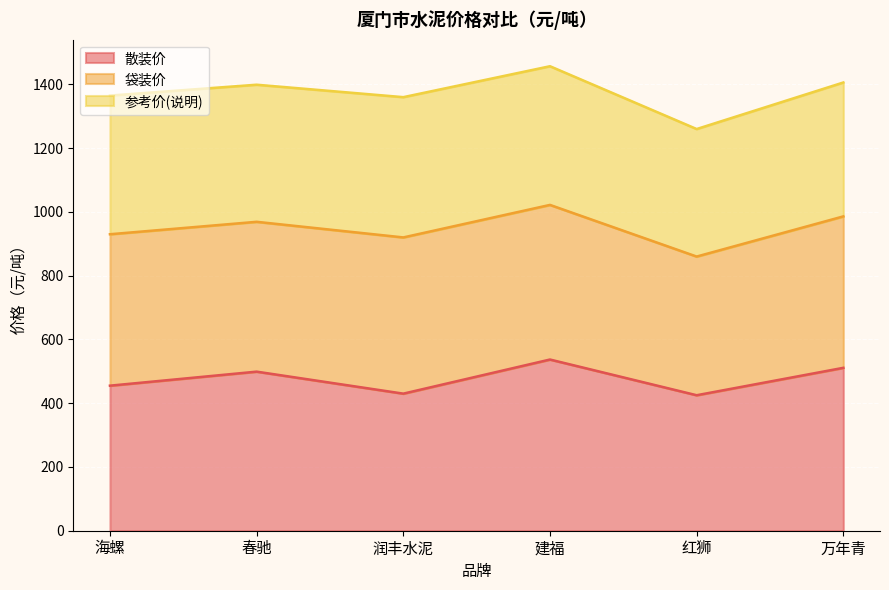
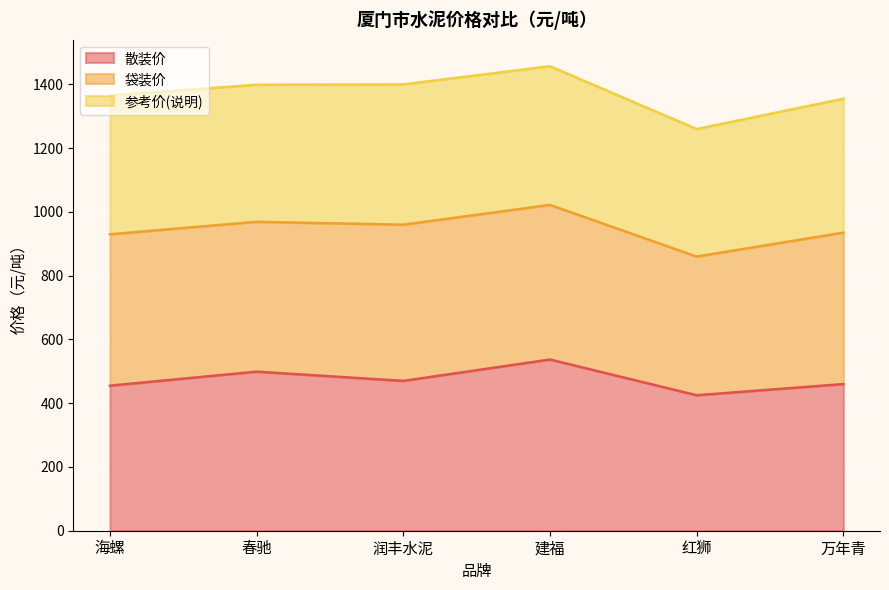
  {
    "散装价": {
      "海螺": 460,
      "春驰": 500,
-     "润丰水泥": 430,
+     "润丰水泥": 470,
      "建福": 540,
      "红狮": 430,
-     "万年青": 510
+     "万年青": 460
    }
  }
